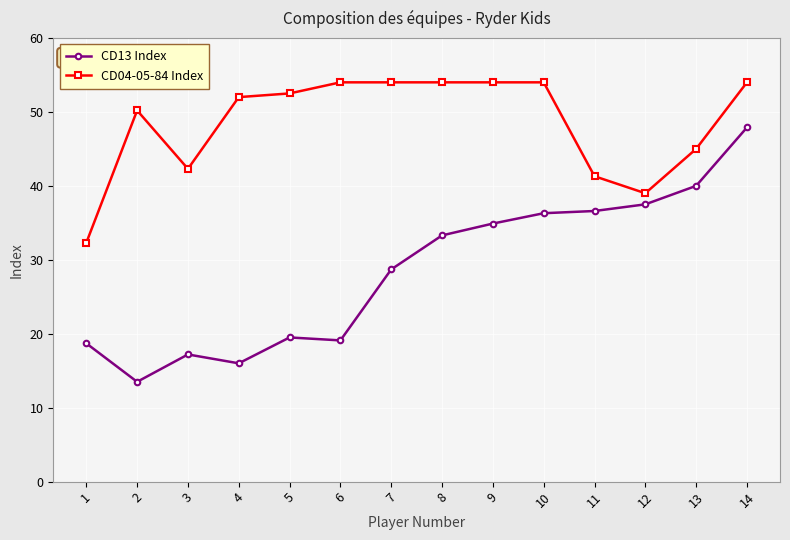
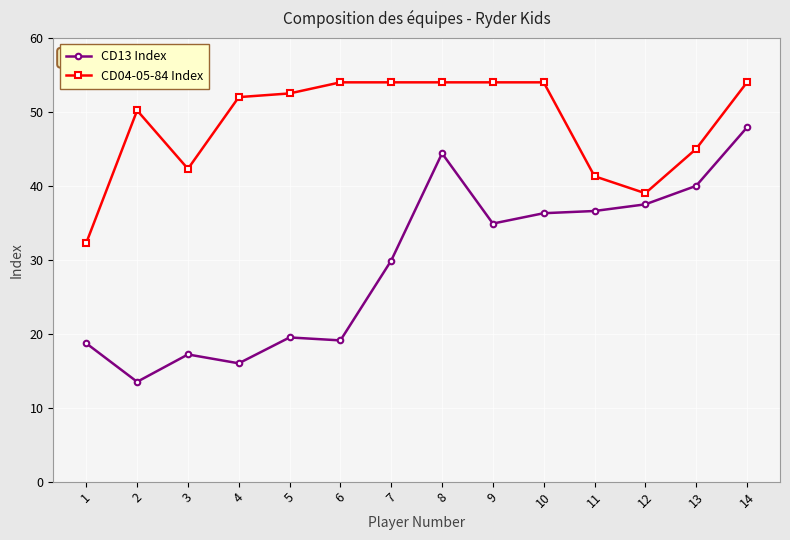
  {
    "CD13 Index": {
      "1": 19,
      "2": 14,
      "3": 17,
      "4": 16,
      "5": 20,
      "6": 19,
-     "7": 29,
-     "8": 33,
+     "7": 30,
+     "8": 44,
      "9": 35,
      "10": 36,
      "11": 37,
      "12": 38,
      "13": 40,
      "14": 48
    },
    "CD04-05-84 Index": {
      "1": 32,
      "2": 50,
      "3": 42,
      "4": 52,
      "5": 53,
      "6": 54,
      "7": 54,
      "8": 54,
      "9": 54,
      "10": 54,
      "11": 41,
      "12": 39,
      "13": 45,
      "14": 54
    }
  }
